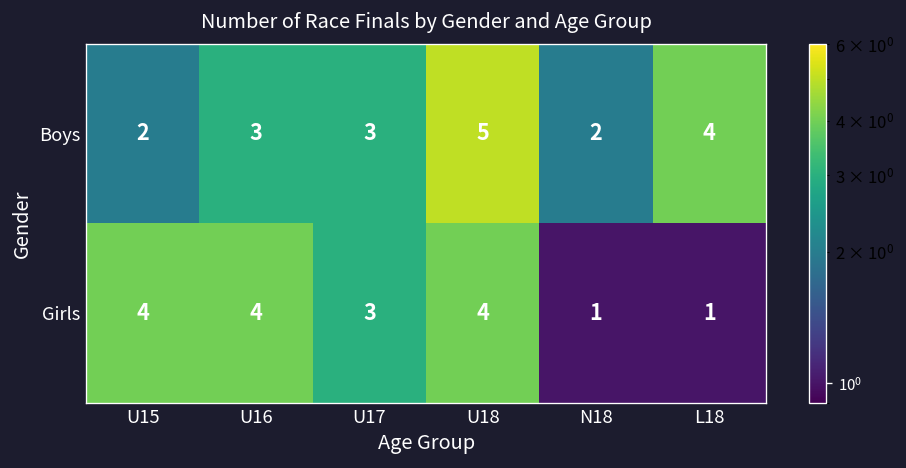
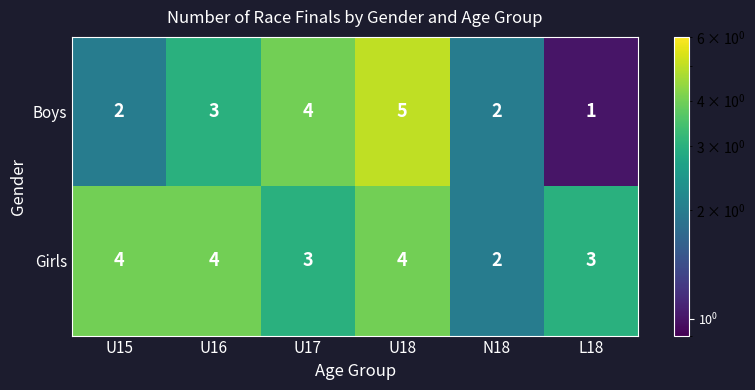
  {
    "Boys": {
      "U15": 2,
      "U16": 3,
-     "U17": 3,
+     "U17": 4,
      "U18": 5,
      "N18": 2,
-     "L18": 4
+     "L18": 1
    },
    "Girls": {
      "U15": 4,
      "U16": 4,
      "U17": 3,
      "U18": 4,
-     "N18": 1,
-     "L18": 1
+     "N18": 2,
+     "L18": 3
    }
  }
